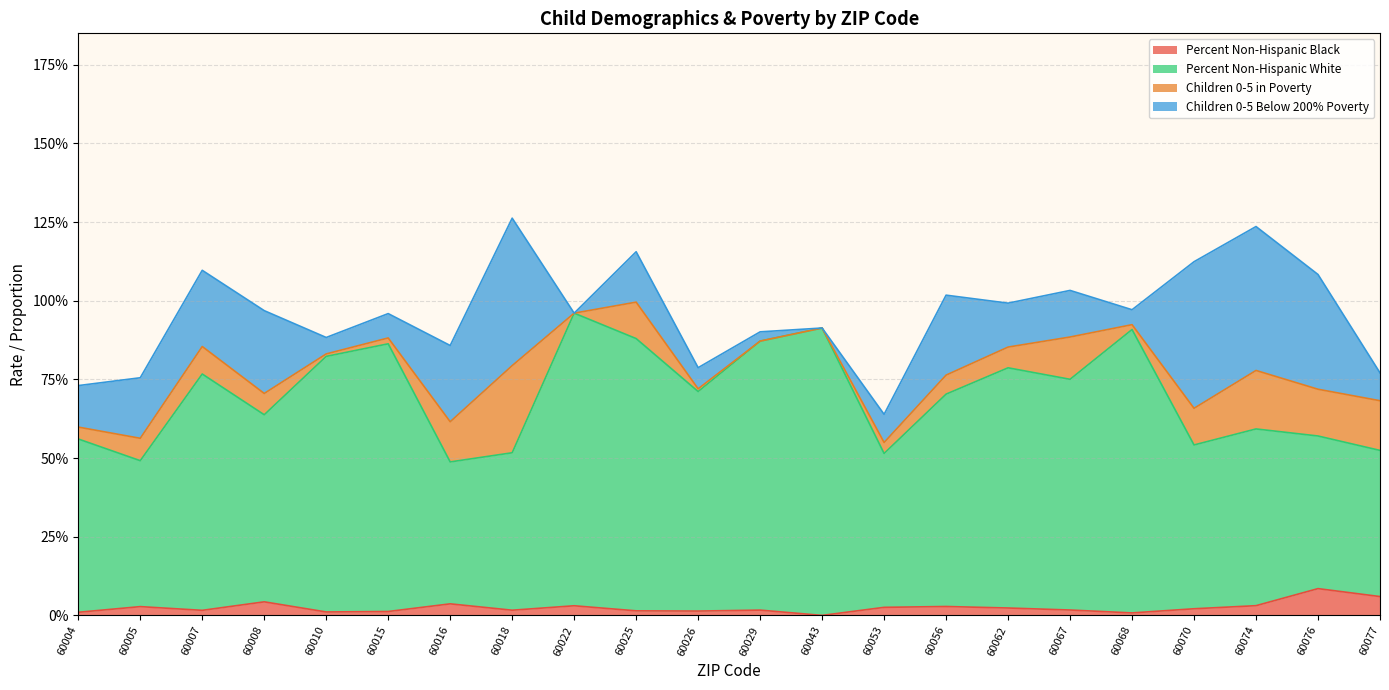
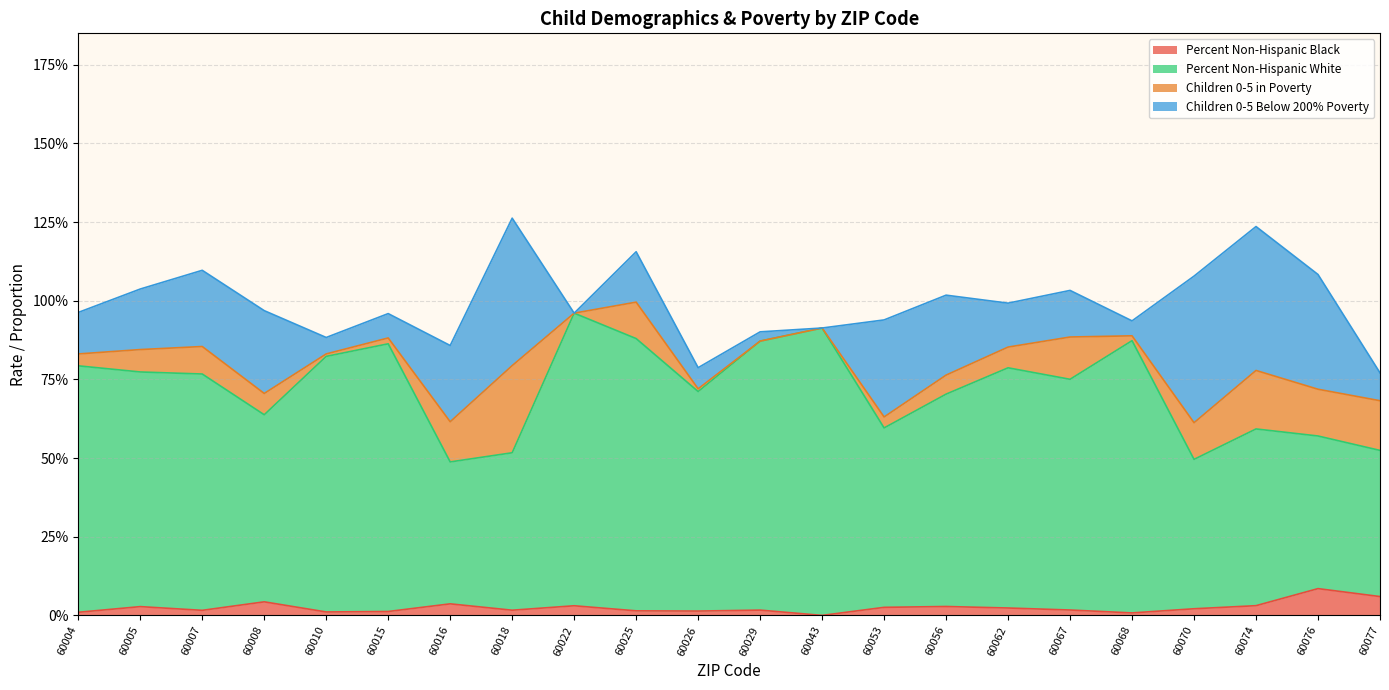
  {
    "Percent Non-Hispanic White": {
-     "60004": "55%",
-     "60005": "46%",
+     "60004": "78%",
+     "60005": "75%",
      "60007": "75%",
      "60008": "59%",
      "60015": "85%",
      "60016": "45%",
      "60018": "50%",
      "60025": "87%",
      "60026": "70%",
-     "60053": "49%",
+     "60053": "57%",
      "60056": "67%",
      "60062": "76%",
      "60067": "73%",
-     "60068": "90%",
-     "60070": "52%",
+     "60068": "87%",
+     "60070": "47%",
      "60074": "56%",
      "60076": "49%",
      "60077": "46%"
    },
    "Children 0-5 Below 200% Poverty": {
      "60004": "13%",
      "60005": "19%",
      "60007": "24%",
      "60008": "26%",
      "60010": "5%",
      "60015": "8%",
      "60016": "24%",
      "60018": "47%",
      "60025": "16%",
      "60026": "7%",
      "60029": "3%",
-     "60053": "9%",
+     "60053": "31%",
      "60056": "25%",
      "60062": "14%",
      "60067": "15%",
      "60068": "5%",
      "60070": "47%",
      "60074": "46%",
      "60076": "36%",
      "60077": "9%"
    }
  }
